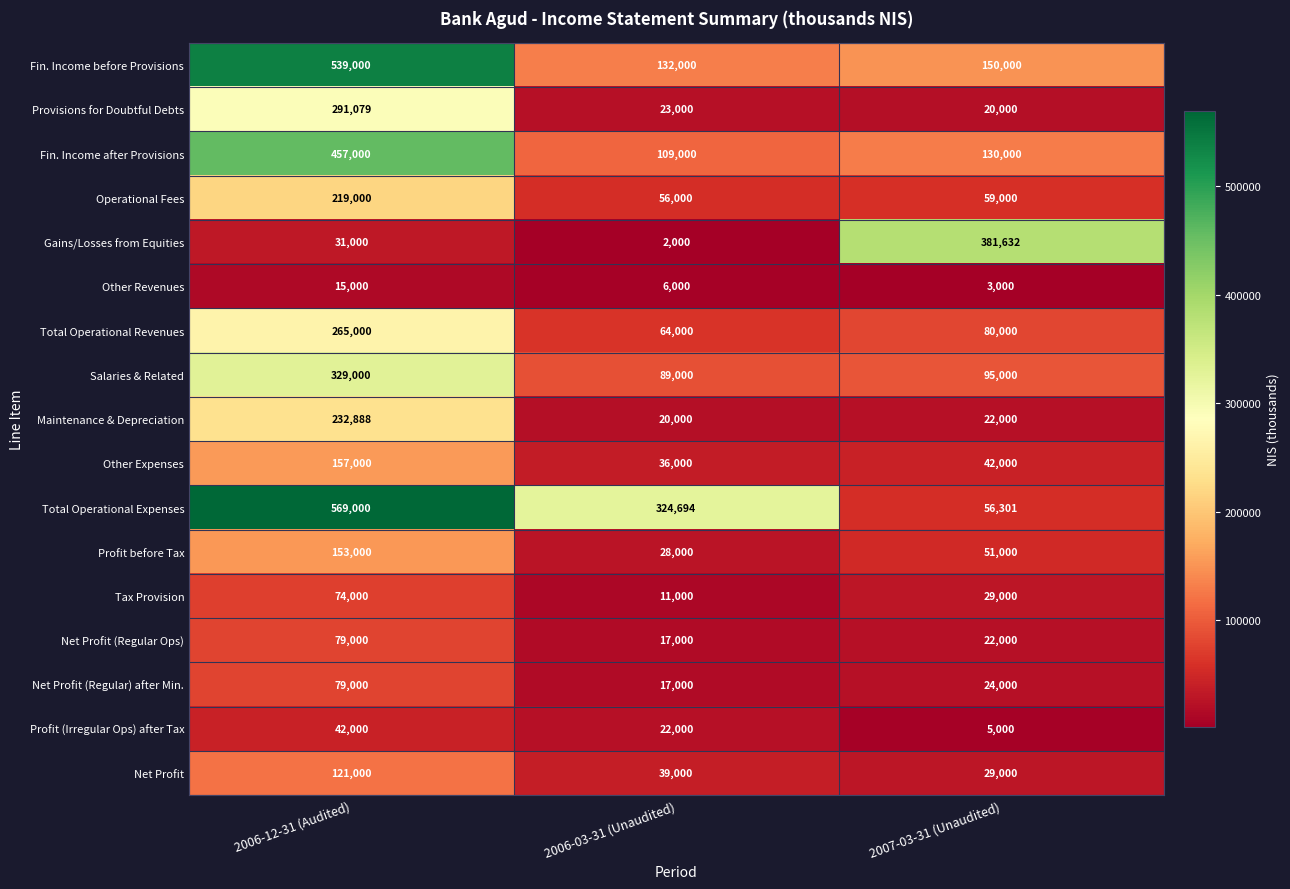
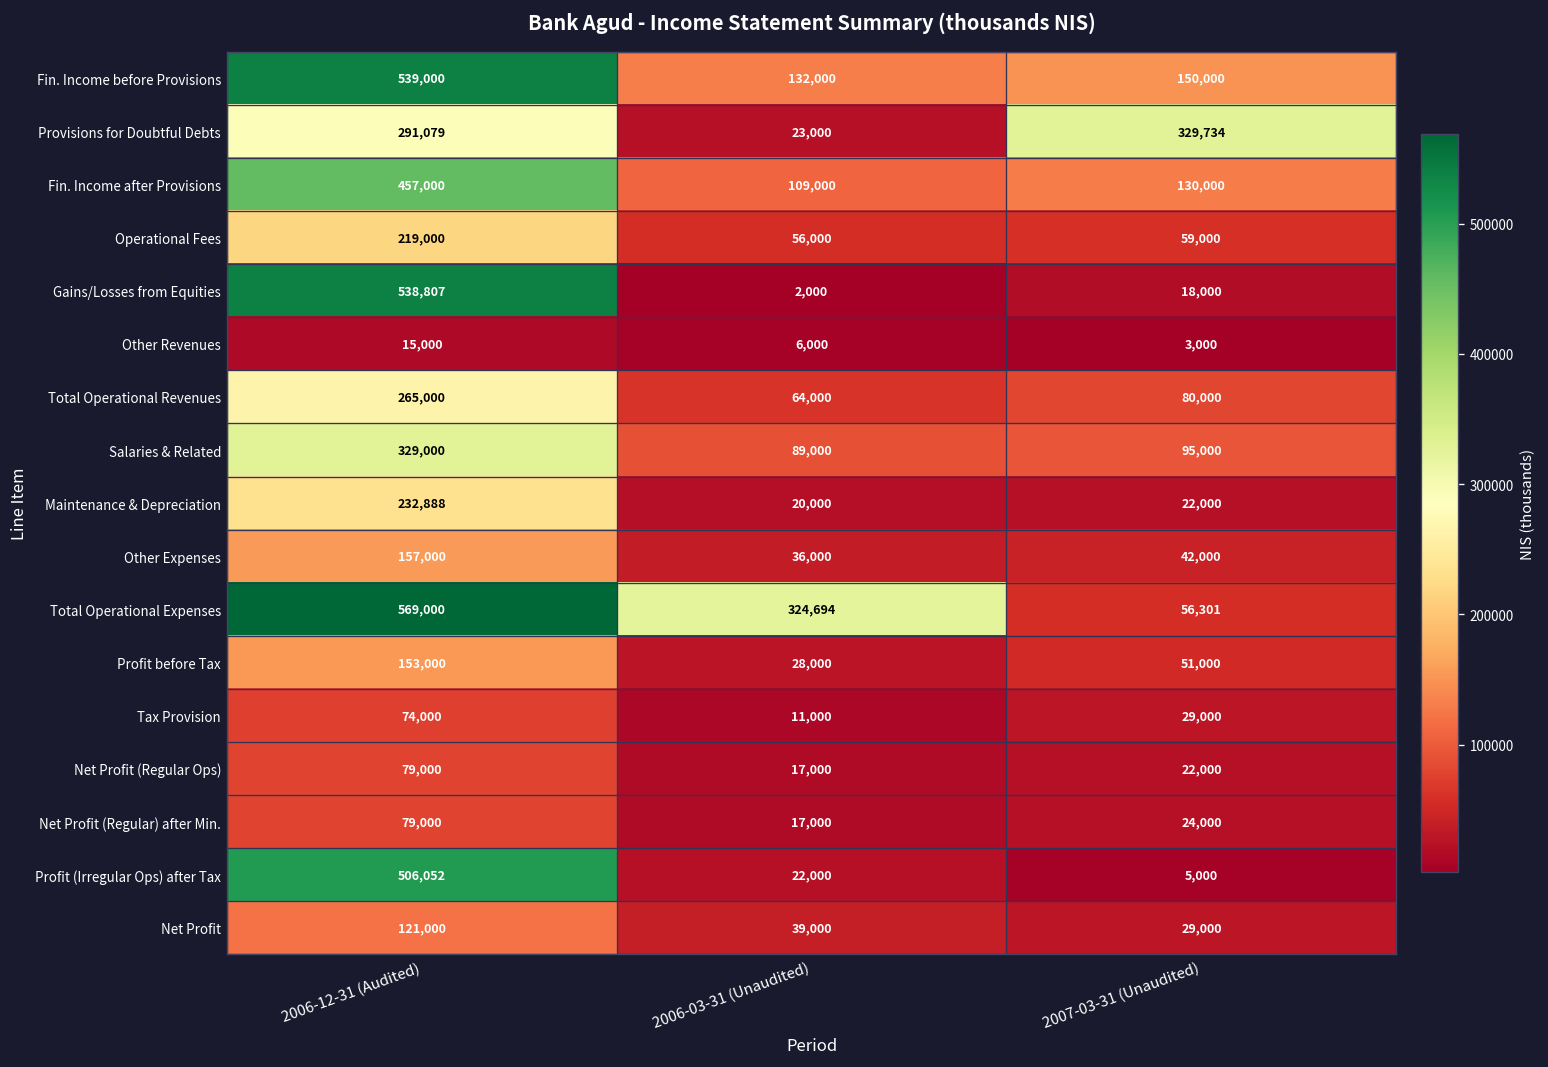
  {
    "Fin. Income before Provisions": {
      "2006-12-31 (Audited)": "539,000",
      "2006-03-31 (Unaudited)": "132,000",
      "2007-03-31 (Unaudited)": "150,000"
    },
    "Provisions for Doubtful Debts": {
      "2006-12-31 (Audited)": "291,079",
      "2006-03-31 (Unaudited)": "23,000",
-     "2007-03-31 (Unaudited)": "20,000"
+     "2007-03-31 (Unaudited)": "329,734"
    },
    "Fin. Income after Provisions": {
      "2006-12-31 (Audited)": "457,000",
      "2006-03-31 (Unaudited)": "109,000",
      "2007-03-31 (Unaudited)": "130,000"
    },
    "Operational Fees": {
      "2006-12-31 (Audited)": "219,000",
      "2006-03-31 (Unaudited)": "56,000",
      "2007-03-31 (Unaudited)": "59,000"
    },
    "Gains/Losses from Equities": {
-     "2006-12-31 (Audited)": "31,000",
+     "2006-12-31 (Audited)": "538,807",
      "2006-03-31 (Unaudited)": "2,000",
-     "2007-03-31 (Unaudited)": "381,632"
+     "2007-03-31 (Unaudited)": "18,000"
    },
    "Other Revenues": {
      "2006-12-31 (Audited)": "15,000",
      "2006-03-31 (Unaudited)": "6,000",
      "2007-03-31 (Unaudited)": "3,000"
    },
    "Total Operational Revenues": {
      "2006-12-31 (Audited)": "265,000",
      "2006-03-31 (Unaudited)": "64,000",
      "2007-03-31 (Unaudited)": "80,000"
    },
    "Salaries & Related": {
      "2006-12-31 (Audited)": "329,000",
      "2006-03-31 (Unaudited)": "89,000",
      "2007-03-31 (Unaudited)": "95,000"
    },
    "Maintenance & Depreciation": {
      "2006-12-31 (Audited)": "232,888",
      "2006-03-31 (Unaudited)": "20,000",
      "2007-03-31 (Unaudited)": "22,000"
    },
    "Other Expenses": {
      "2006-12-31 (Audited)": "157,000",
      "2006-03-31 (Unaudited)": "36,000",
      "2007-03-31 (Unaudited)": "42,000"
    },
    "Total Operational Expenses": {
      "2006-12-31 (Audited)": "569,000",
      "2006-03-31 (Unaudited)": "324,694",
      "2007-03-31 (Unaudited)": "56,301"
    },
    "Profit before Tax": {
      "2006-12-31 (Audited)": "153,000",
      "2006-03-31 (Unaudited)": "28,000",
      "2007-03-31 (Unaudited)": "51,000"
    },
    "Tax Provision": {
      "2006-12-31 (Audited)": "74,000",
      "2006-03-31 (Unaudited)": "11,000",
      "2007-03-31 (Unaudited)": "29,000"
    },
    "Net Profit (Regular Ops)": {
      "2006-12-31 (Audited)": "79,000",
      "2006-03-31 (Unaudited)": "17,000",
      "2007-03-31 (Unaudited)": "22,000"
    },
    "Net Profit (Regular) after Min.": {
      "2006-12-31 (Audited)": "79,000",
      "2006-03-31 (Unaudited)": "17,000",
      "2007-03-31 (Unaudited)": "24,000"
    },
    "Profit (Irregular Ops) after Tax": {
-     "2006-12-31 (Audited)": "42,000",
+     "2006-12-31 (Audited)": "506,052",
      "2006-03-31 (Unaudited)": "22,000",
      "2007-03-31 (Unaudited)": "5,000"
    },
    "Net Profit": {
      "2006-12-31 (Audited)": "121,000",
      "2006-03-31 (Unaudited)": "39,000",
      "2007-03-31 (Unaudited)": "29,000"
    }
  }
